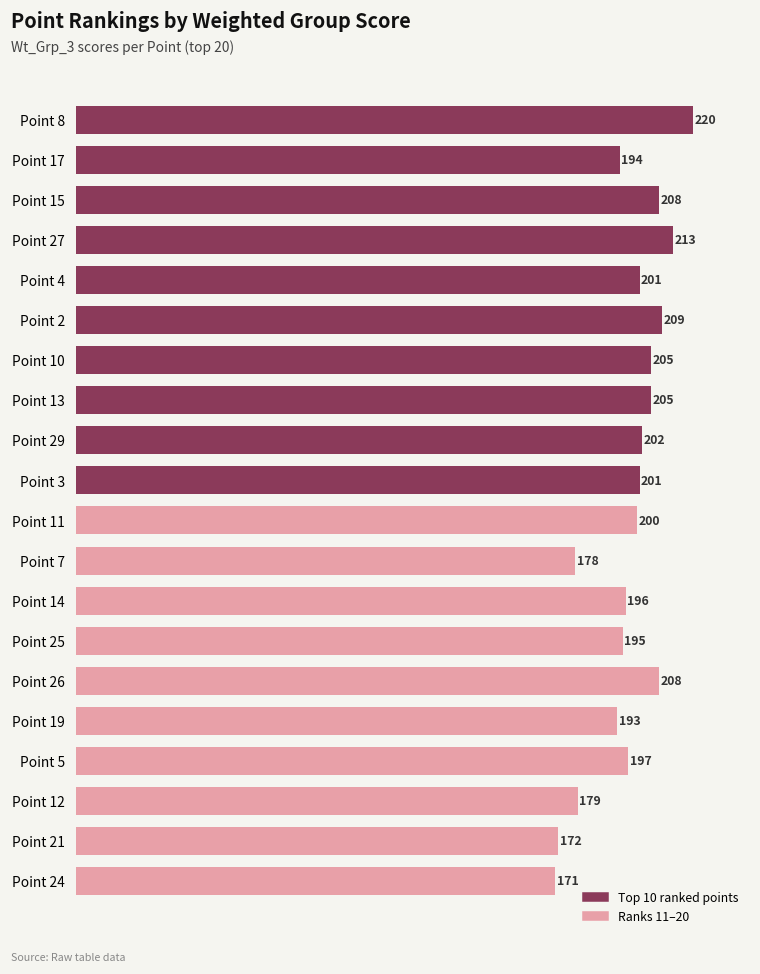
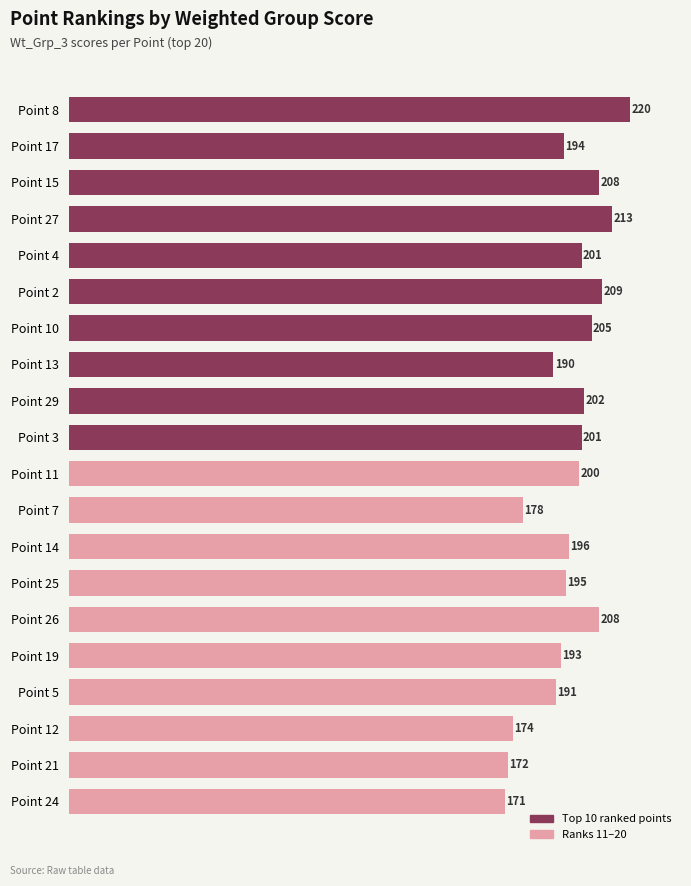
  {
    "Top 10 ranked points": {
      "Point 8": 220,
      "Point 17": 194,
      "Point 15": 208,
      "Point 27": 213,
      "Point 4": 201,
      "Point 2": 209,
      "Point 10": 205,
-     "Point 13": 205,
+     "Point 13": 190,
      "Point 29": 202,
      "Point 3": 201
    },
    "Ranks 11–20": {
      "Point 11": 200,
      "Point 7": 178,
      "Point 14": 196,
      "Point 25": 195,
      "Point 26": 208,
      "Point 19": 193,
-     "Point 5": 197,
-     "Point 12": 179,
+     "Point 5": 191,
+     "Point 12": 174,
      "Point 21": 172,
      "Point 24": 171
    }
  }
